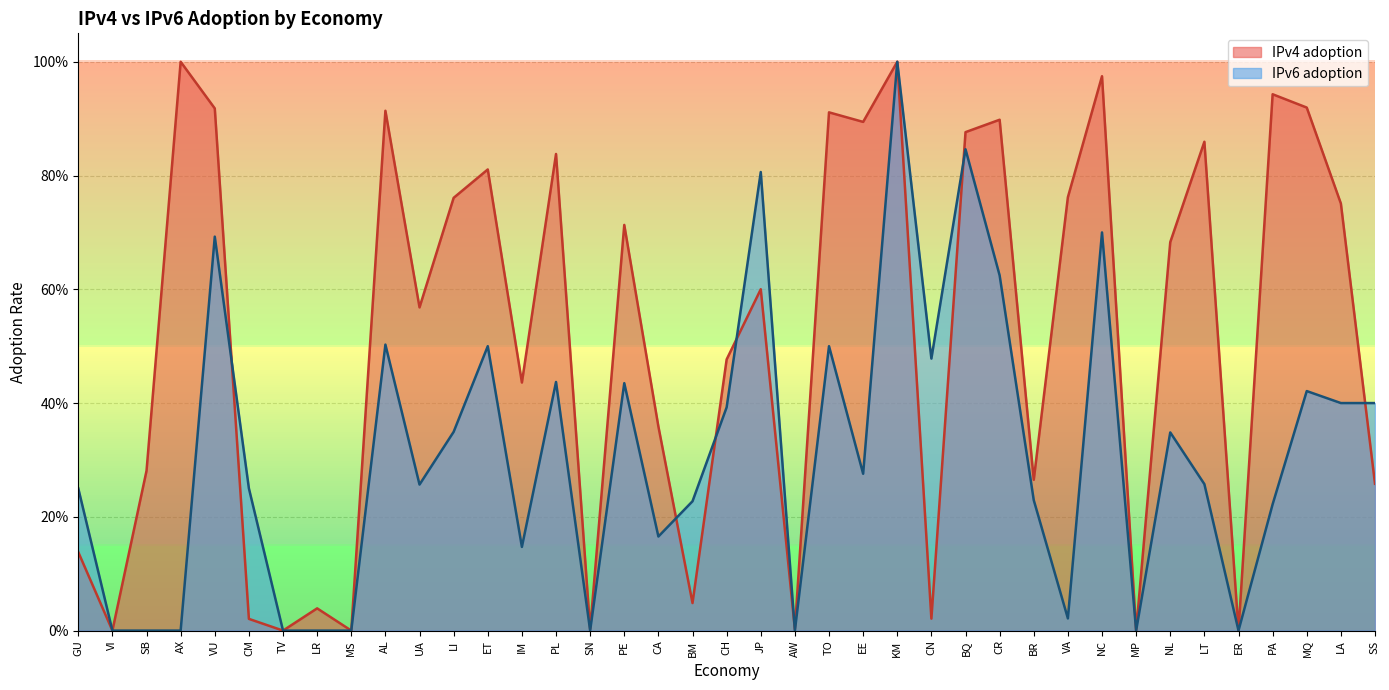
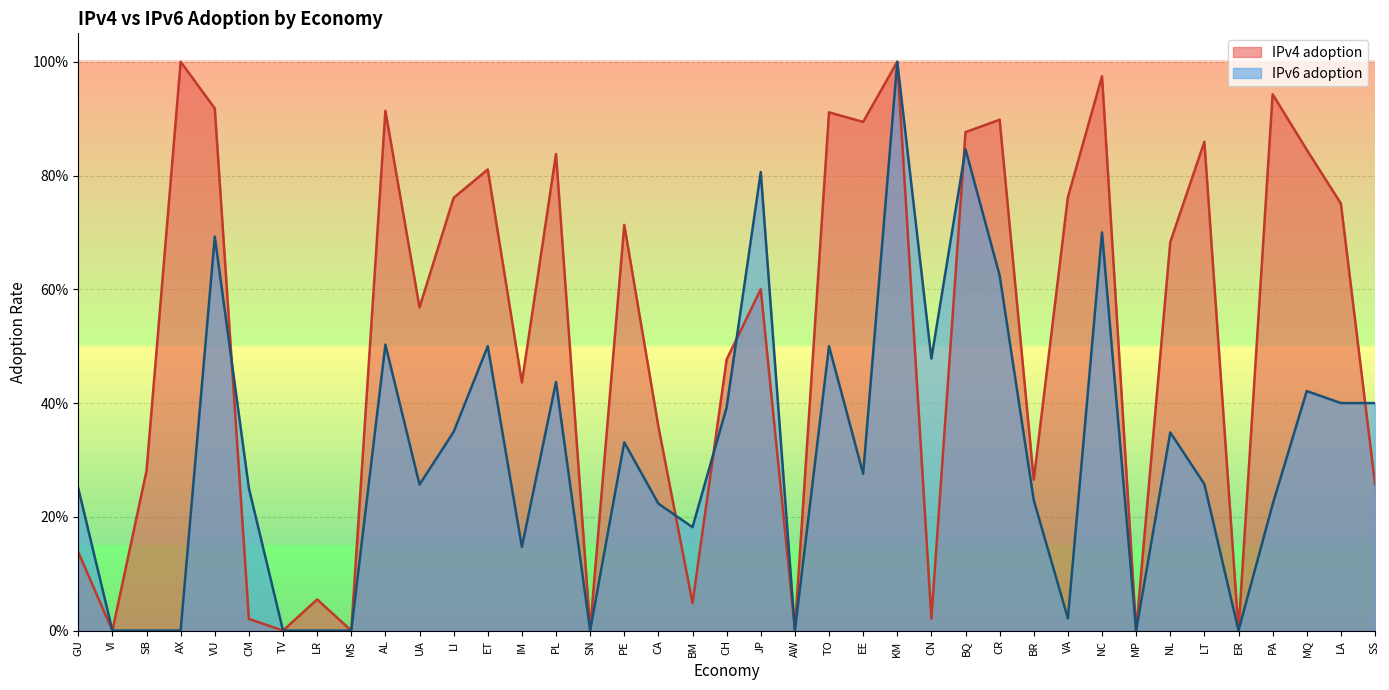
  {
    "IPv4 adoption": {
      "GU": "14%",
      "SB": "28%",
      "AX": "100%",
      "VU": "92%",
      "CM": "2%",
-     "LR": "4%",
+     "LR": "5%",
      "AL": "91%",
      "UA": "57%",
      "LI": "76%",
      "ET": "81%",
      "IM": "44%",
      "PL": "84%",
      "PE": "71%",
      "CA": "36%",
      "BM": "5%",
      "CH": "48%",
      "JP": "60%",
      "TO": "91%",
      "EE": "89%",
      "CN": "2%",
      "BQ": "88%",
      "CR": "90%",
      "BR": "27%",
      "VA": "76%",
      "NC": "97%",
      "NL": "68%",
      "LT": "86%",
      "PA": "94%",
-     "MQ": "92%",
+     "MQ": "85%",
      "LA": "75%",
      "SS": "26%"
    },
    "IPv6 adoption": {
      "GU": "25%",
      "SB": "0%",
      "AX": "0%",
      "VU": "69%",
      "CM": "25%",
      "LR": "0%",
      "AL": "50%",
      "UA": "26%",
      "LI": "35%",
      "ET": "50%",
      "IM": "15%",
      "PL": "44%",
-     "PE": "44%",
-     "CA": "17%",
-     "BM": "23%",
+     "PE": "33%",
+     "CA": "22%",
+     "BM": "18%",
      "CH": "39%",
      "JP": "81%",
      "TO": "50%",
      "EE": "28%",
      "CN": "48%",
      "BQ": "85%",
      "CR": "62%",
      "BR": "23%",
      "VA": "2%",
      "NC": "70%",
      "NL": "35%",
      "LT": "26%",
      "PA": "22%",
      "MQ": "42%",
      "LA": "40%",
      "SS": "40%"
    }
  }
